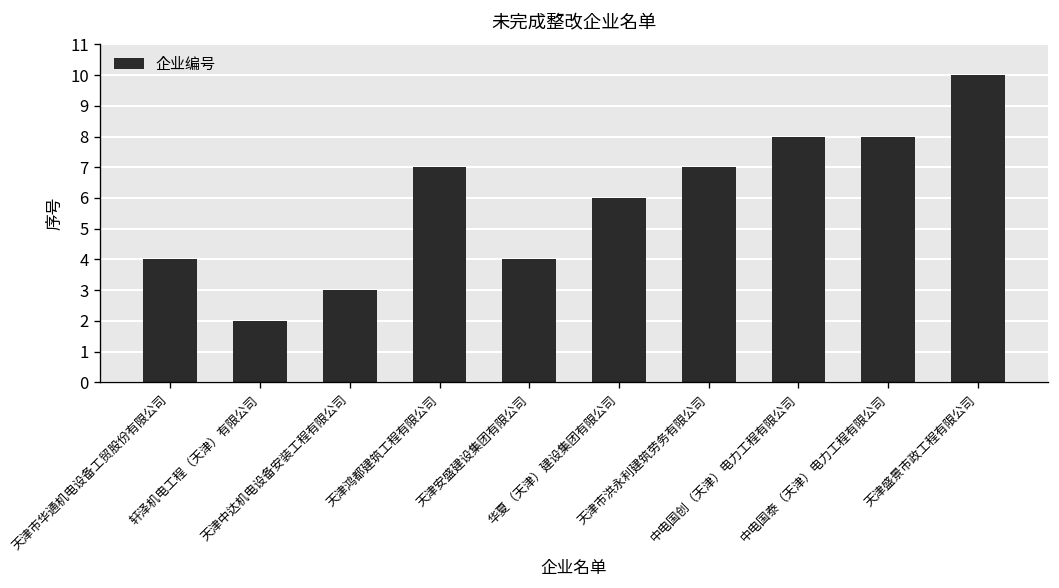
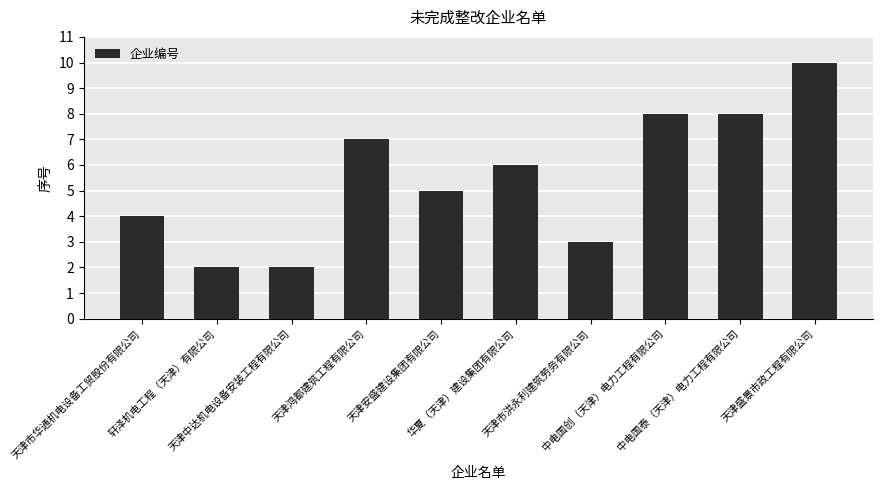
  {
    "天津市华通机电设备工贸股份有限公司": 4,
    "轩泽机电工程（天津）有限公司": 2,
-   "天津中达机电设备安装工程有限公司": 3,
+   "天津中达机电设备安装工程有限公司": 2,
    "天津鸿都建筑工程有限公司": 7,
-   "天津安盛建设集团有限公司": 4,
+   "天津安盛建设集团有限公司": 5,
    "华夏（天津）建设集团有限公司": 6,
-   "天津市洪永利建筑劳务有限公司": 7,
+   "天津市洪永利建筑劳务有限公司": 3,
    "中电国创（天津）电力工程有限公司": 8,
    "中电国泰（天津）电力工程有限公司": 8,
    "天津盛景市政工程有限公司": 10
  }
